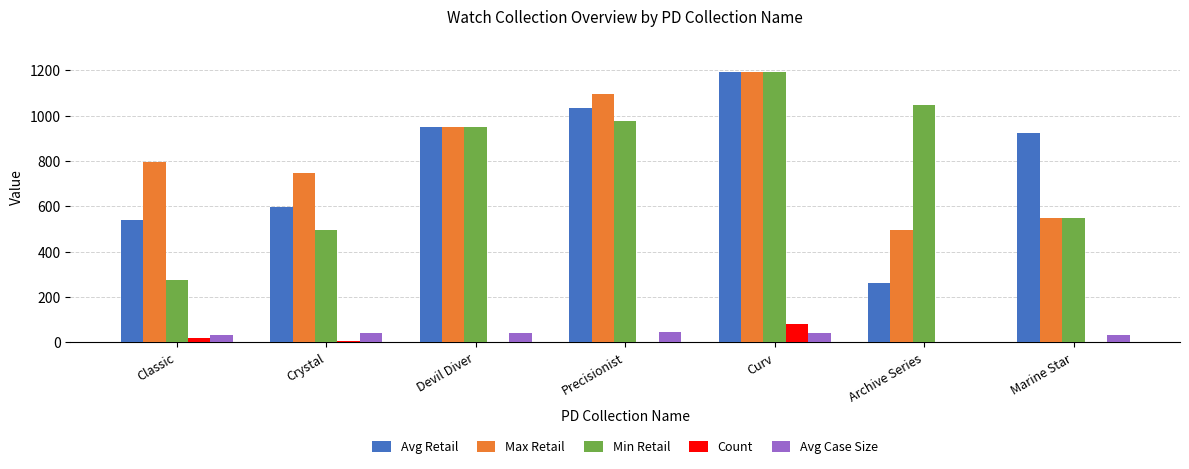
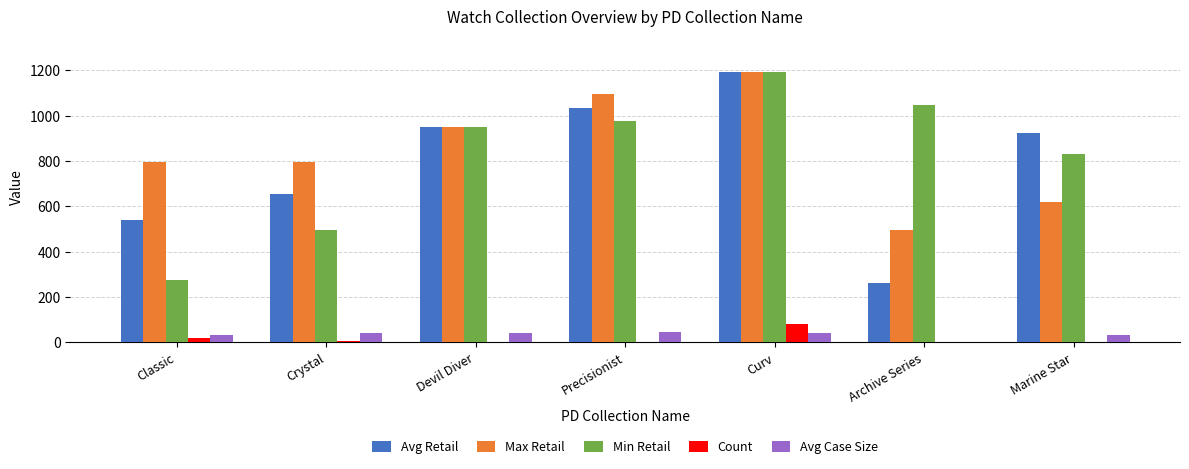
  {
    "Avg Retail": {
      "Classic": 540,
-     "Crystal": 600,
+     "Crystal": 650,
      "Devil Diver": 950,
      "Precisionist": 1040,
      "Curv": 1200,
      "Archive Series": 260,
      "Marine Star": 920
    },
    "Max Retail": {
      "Classic": 800,
-     "Crystal": 750,
+     "Crystal": 800,
      "Devil Diver": 950,
      "Precisionist": 1100,
      "Curv": 1200,
      "Archive Series": 500,
-     "Marine Star": 550
+     "Marine Star": 620
    },
    "Min Retail": {
      "Classic": 280,
      "Crystal": 500,
      "Devil Diver": 950,
      "Precisionist": 980,
      "Curv": 1200,
      "Archive Series": 1050,
-     "Marine Star": 550
+     "Marine Star": 830
    },
    "Count": {
      "Classic": 20,
      "Curv": 80
    },
    "Avg Case Size": {
      "Classic": 40,
      "Crystal": 40,
      "Devil Diver": 40,
      "Precisionist": 50,
      "Curv": 40,
      "Archive Series": 0,
      "Marine Star": 30
    }
  }
